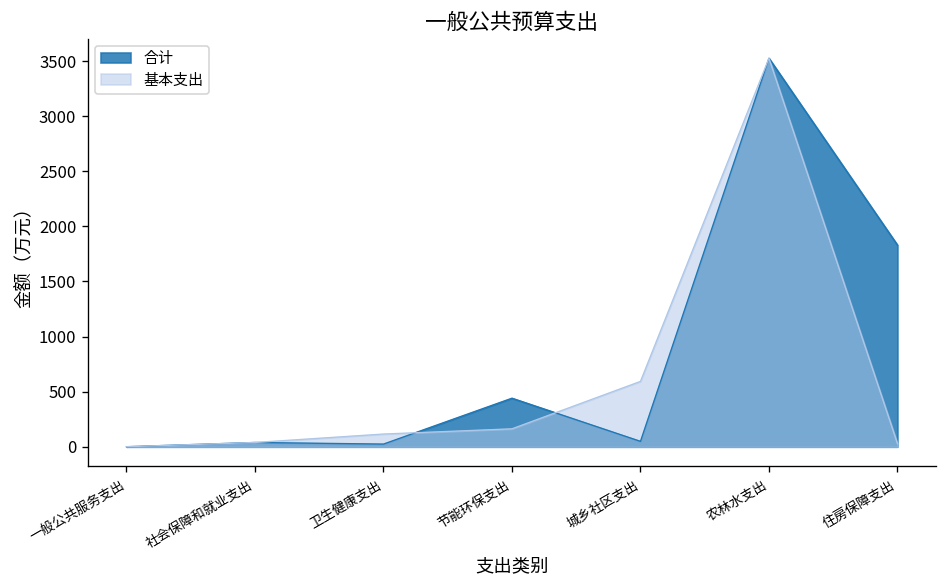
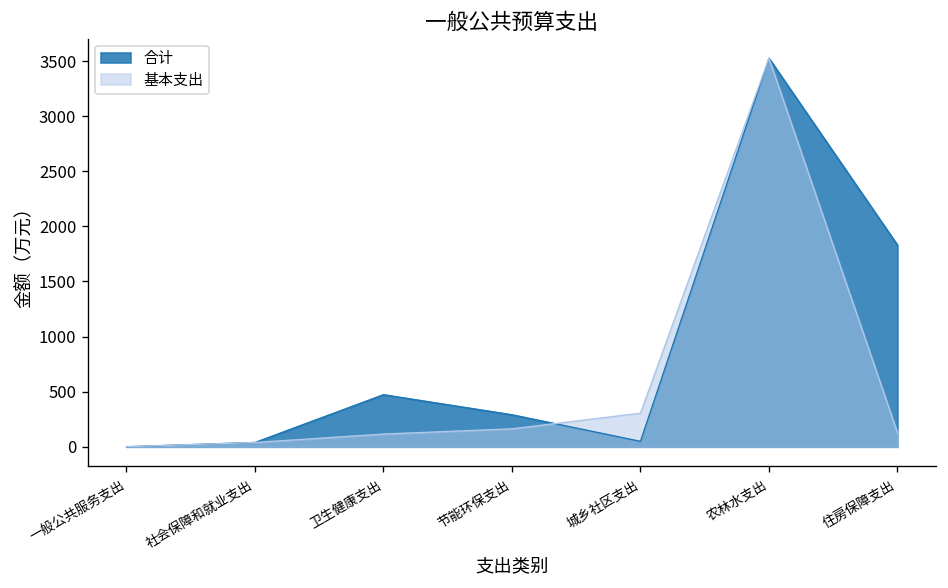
  {
    "合计": {
-     "卫生健康支出": 0,
-     "节能环保支出": 400,
+     "卫生健康支出": 500,
+     "节能环保支出": 300,
      "城乡社区支出": 0,
      "住房保障支出": 1800
    },
    "基本支出": {
      "卫生健康支出": 100,
      "节能环保支出": 200,
-     "城乡社区支出": 600,
-     "住房保障支出": 0
+     "城乡社区支出": 300,
+     "住房保障支出": 100
    }
  }
